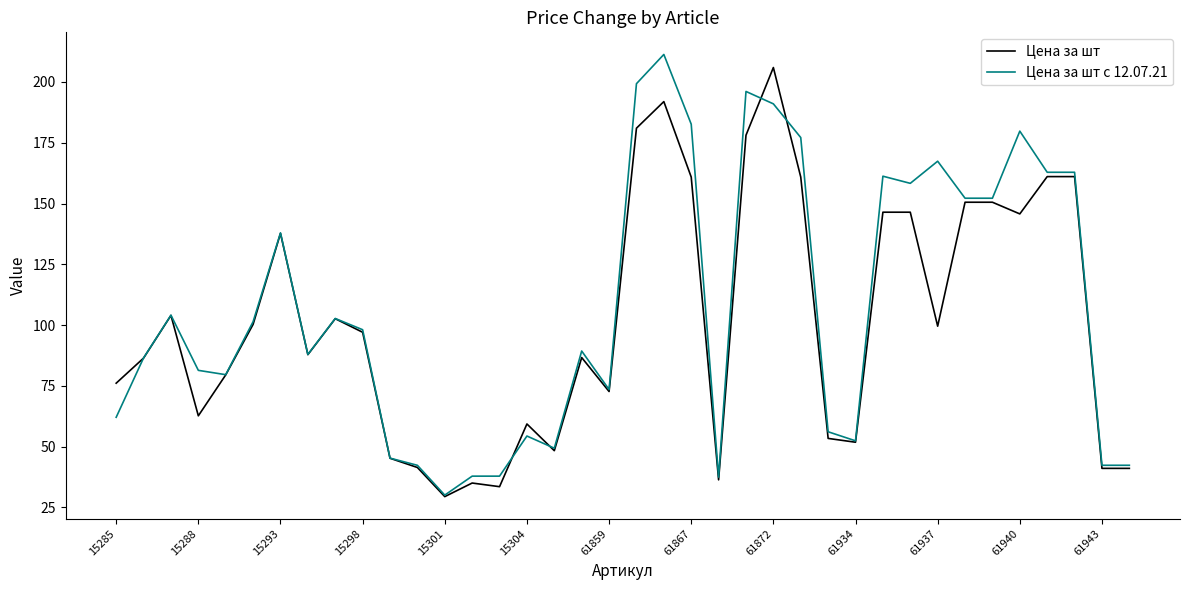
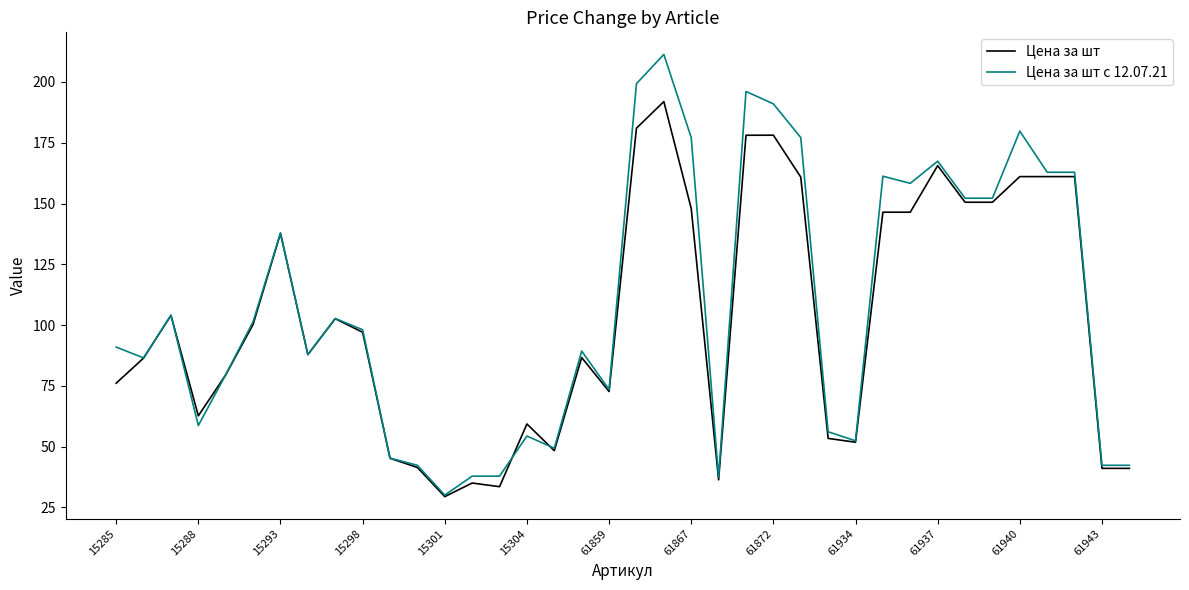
  {
    "Цена за шт": {
      "15285": 76,
      "15288": 63,
      "15298": 97,
      "15304": 59,
-     "61867": 161,
-     "61872": 206,
-     "61937": 100,
-     "61940": 146,
+     "61867": 148,
+     "61872": 178,
+     "61937": 166,
+     "61940": 161,
      "61943": 41
    },
    "Цена за шт с 12.07.21": {
-     "15285": 62,
-     "15288": 81,
+     "15285": 91,
+     "15288": 59,
      "15298": 98,
      "15304": 54,
-     "61867": 183,
+     "61867": 177,
      "61872": 191,
      "61937": 167,
      "61940": 180,
      "61943": 42
    }
  }
